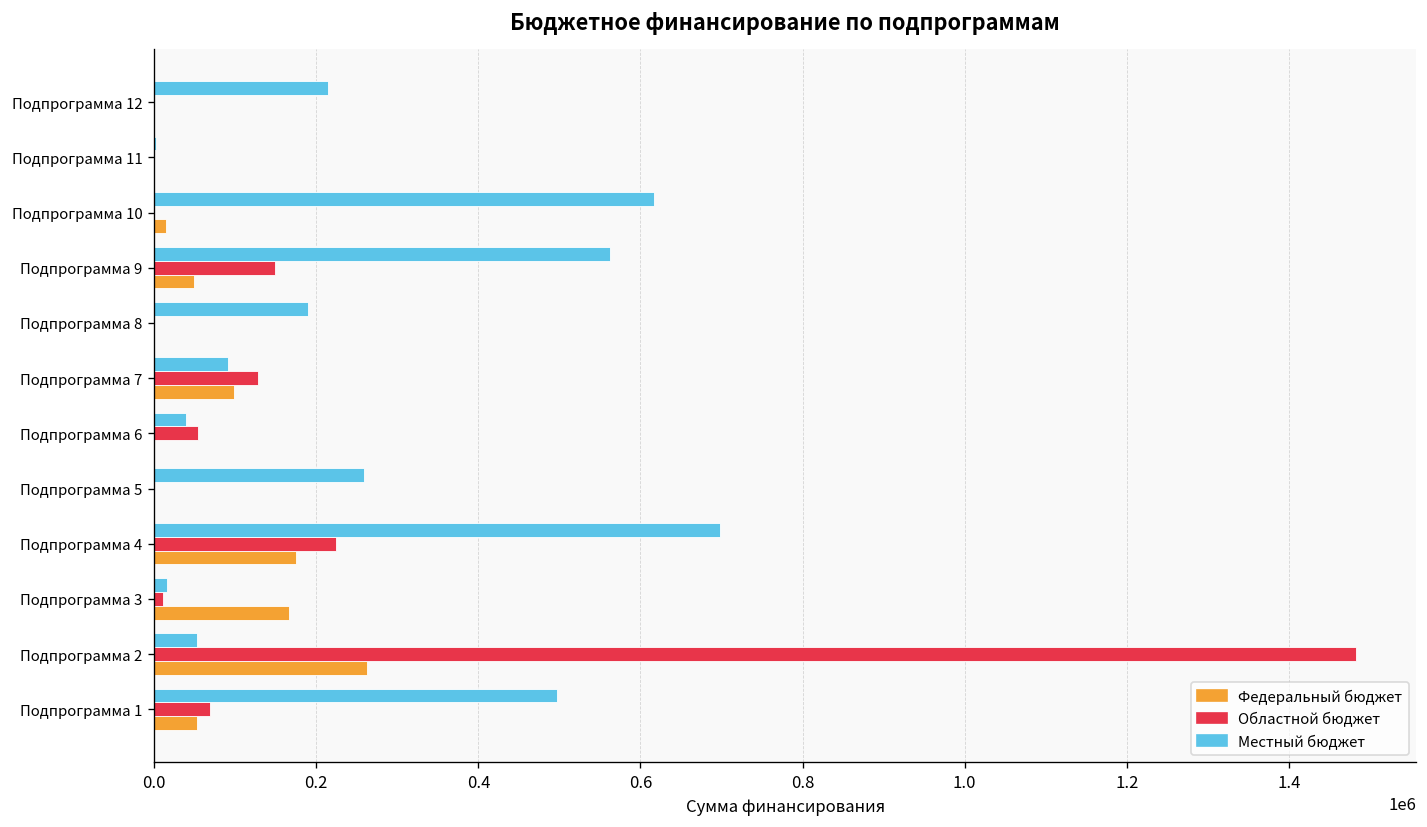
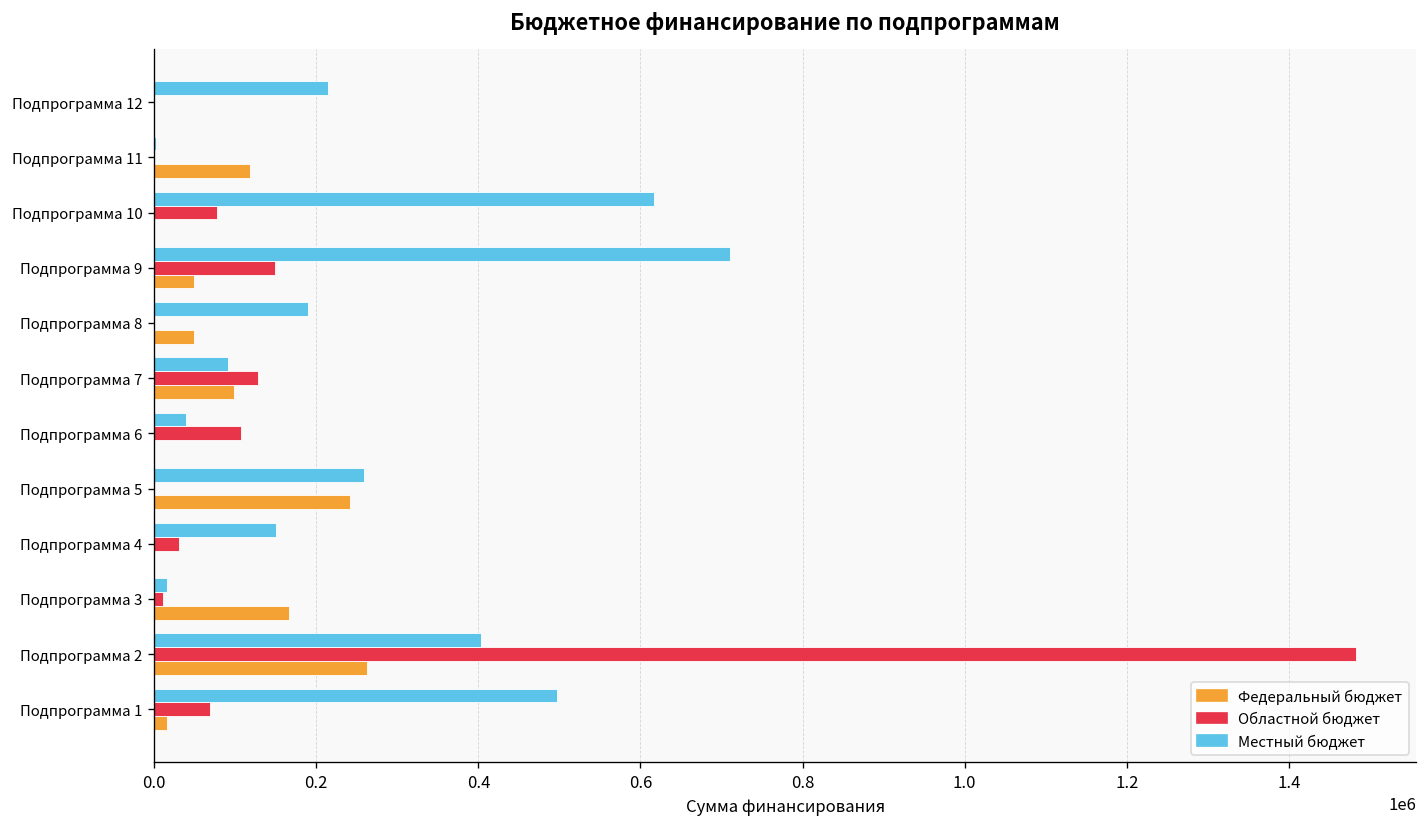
  {
    "Федеральный бюджет": {
      "Подпрограмма 12": 0,
-     "Подпрограмма 11": 0,
-     "Подпрограмма 10": 20000,
+     "Подпрограмма 11": 120000,
+     "Подпрограмма 10": 0,
      "Подпрограмма 9": 50000,
-     "Подпрограмма 8": 0,
+     "Подпрограмма 8": 50000,
      "Подпрограмма 7": 100000,
      "Подпрограмма 6": 0,
-     "Подпрограмма 5": 0,
-     "Подпрограмма 4": 180000,
+     "Подпрограмма 5": 240000,
+     "Подпрограмма 4": 0,
      "Подпрограмма 3": 170000,
      "Подпрограмма 2": 260000,
-     "Подпрограмма 1": 50000
+     "Подпрограмма 1": 20000
    },
    "Областной бюджет": {
      "Подпрограмма 12": 0,
      "Подпрограмма 11": 0,
-     "Подпрограмма 10": 0,
+     "Подпрограмма 10": 80000,
      "Подпрограмма 9": 150000,
      "Подпрограмма 8": 0,
      "Подпрограмма 7": 130000,
-     "Подпрограмма 6": 50000,
+     "Подпрограмма 6": 110000,
      "Подпрограмма 5": 0,
-     "Подпрограмма 4": 220000,
+     "Подпрограмма 4": 30000,
      "Подпрограмма 3": 10000,
      "Подпрограмма 2": 1480000,
      "Подпрограмма 1": 70000
    },
    "Местный бюджет": {
      "Подпрограмма 12": 210000,
      "Подпрограмма 10": 620000,
-     "Подпрограмма 9": 560000,
+     "Подпрограмма 9": 710000,
      "Подпрограмма 8": 190000,
      "Подпрограмма 7": 90000,
      "Подпрограмма 6": 40000,
      "Подпрограмма 5": 260000,
-     "Подпрограмма 4": 700000,
+     "Подпрограмма 4": 150000,
      "Подпрограмма 3": 20000,
-     "Подпрограмма 2": 50000,
+     "Подпрограмма 2": 400000,
      "Подпрограмма 1": 500000
    }
  }
